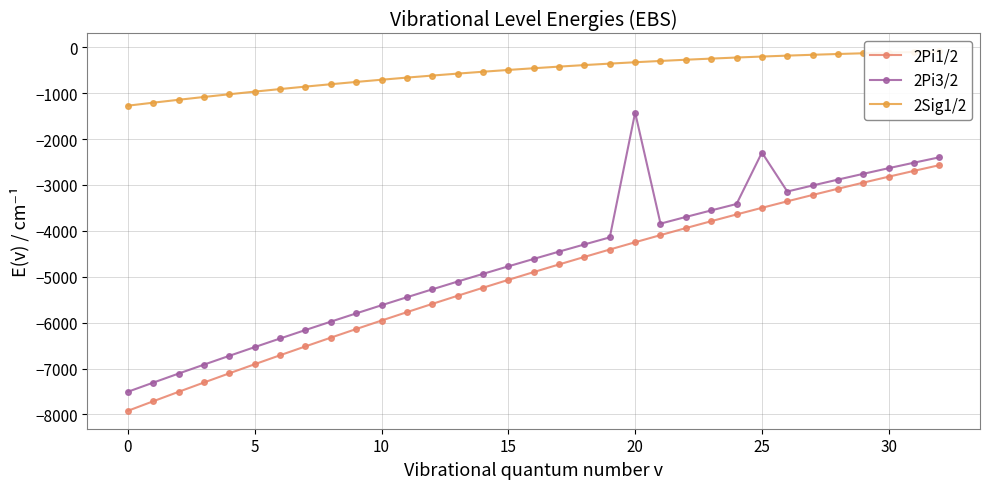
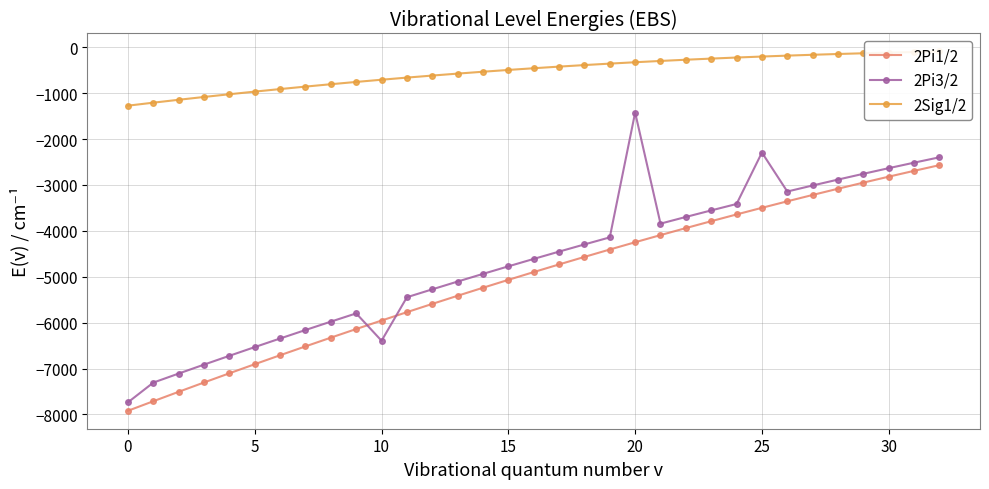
  {
    "2Pi3/2": {
-     "0": -7500,
+     "0": -7700,
      "5": -6500,
-     "10": -5600,
+     "10": -6400,
      "15": -4800,
      "20": -1400,
      "25": -2300,
      "30": -2600
    }
  }
